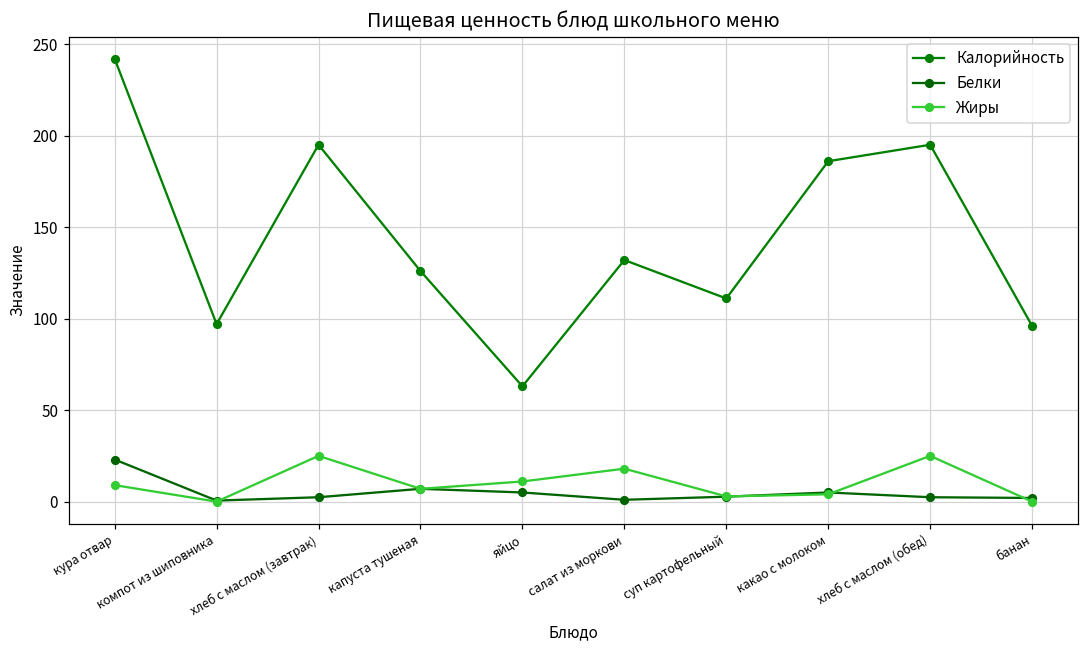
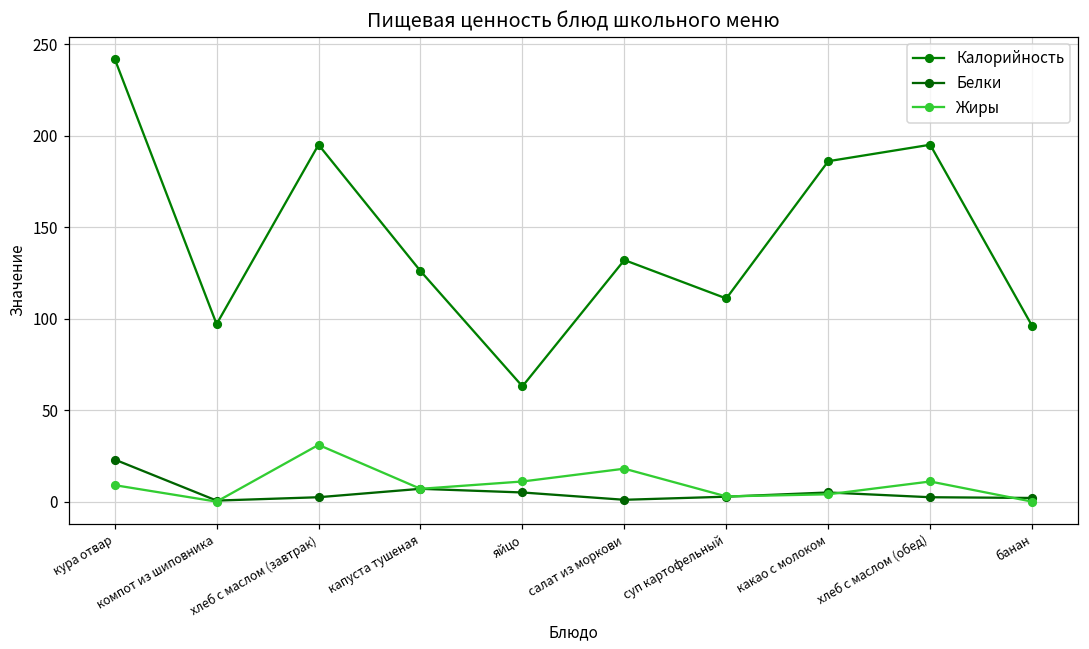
  {
    "Жиры": {
      "кура отвар": 9,
-     "хлеб с маслом (завтрак)": 25,
+     "хлеб с маслом (завтрак)": 31,
      "яйцо": 11,
      "салат из моркови": 18,
-     "хлеб с маслом (обед)": 25,
+     "хлеб с маслом (обед)": 11,
      "банан": 0
    }
  }
